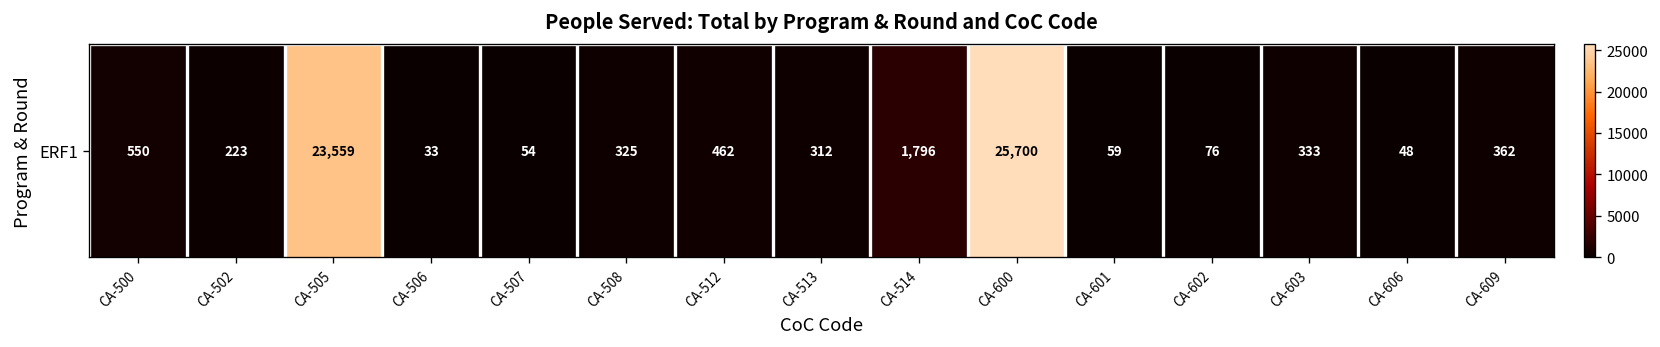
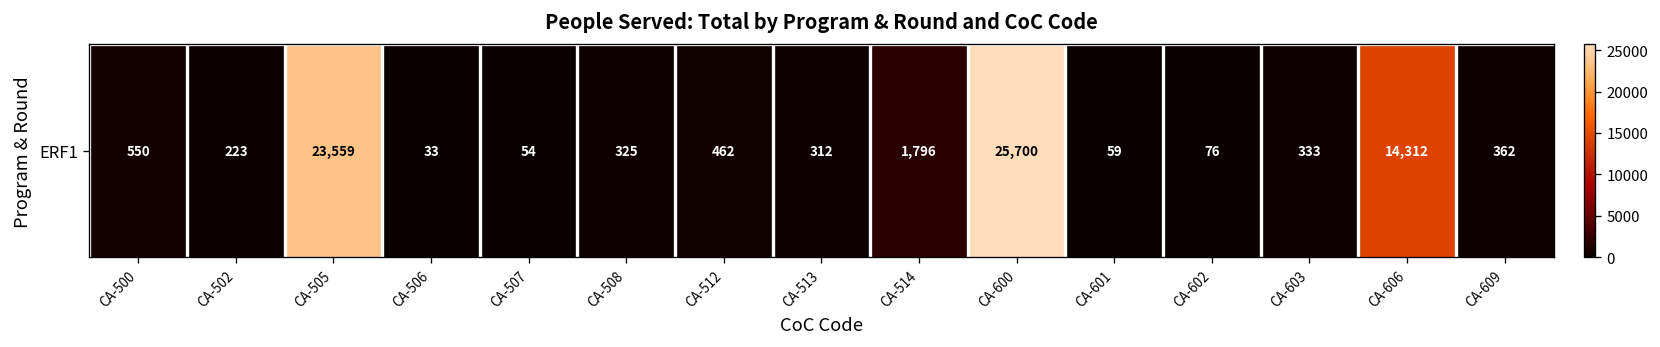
  {
    "ERF1": {
      "CA-500": "550",
      "CA-502": "223",
      "CA-505": "23,559",
      "CA-506": "33",
      "CA-507": "54",
      "CA-508": "325",
      "CA-512": "462",
      "CA-513": "312",
      "CA-514": "1,796",
      "CA-600": "25,700",
      "CA-601": "59",
      "CA-602": "76",
      "CA-603": "333",
-     "CA-606": "48",
+     "CA-606": "14,312",
      "CA-609": "362"
    }
  }
